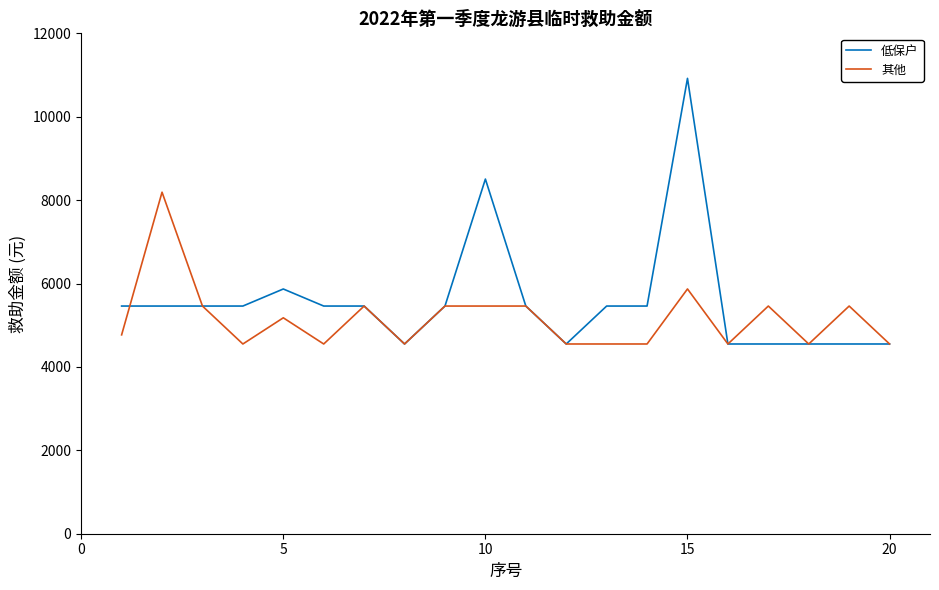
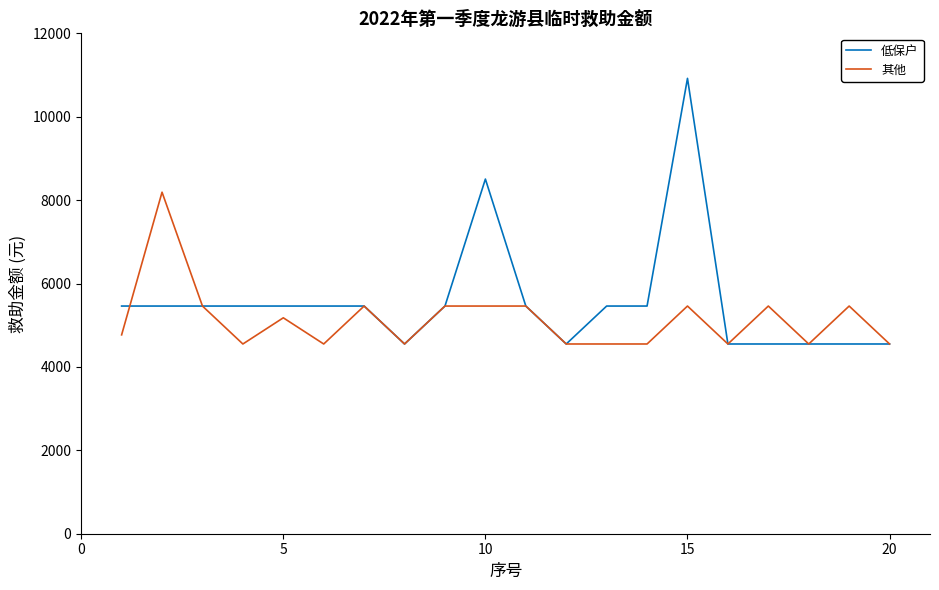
  {
    "低保户": {
-     "5": 5900,
+     "5": 5500,
      "10": 8500,
      "15": 10900
    },
    "其他": {
      "5": 5200,
      "10": 5500,
-     "15": 5900
+     "15": 5500
    }
  }
